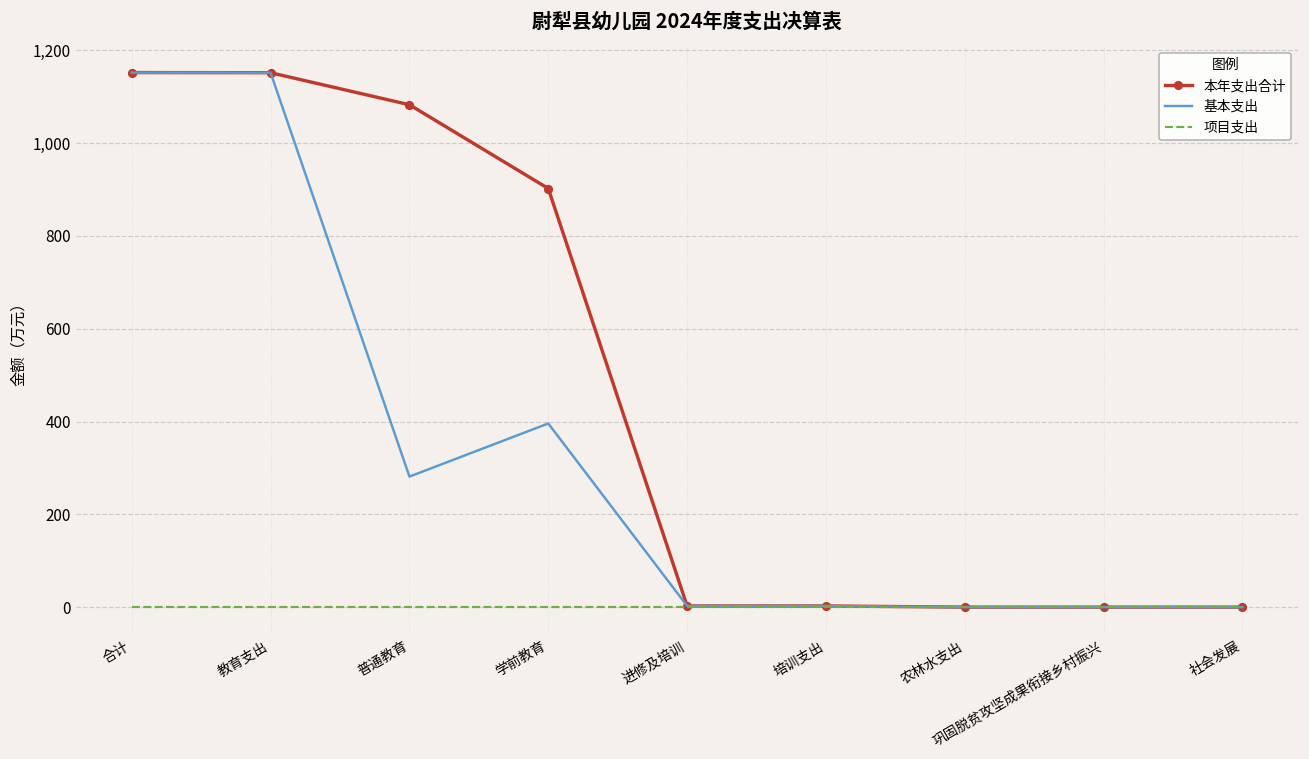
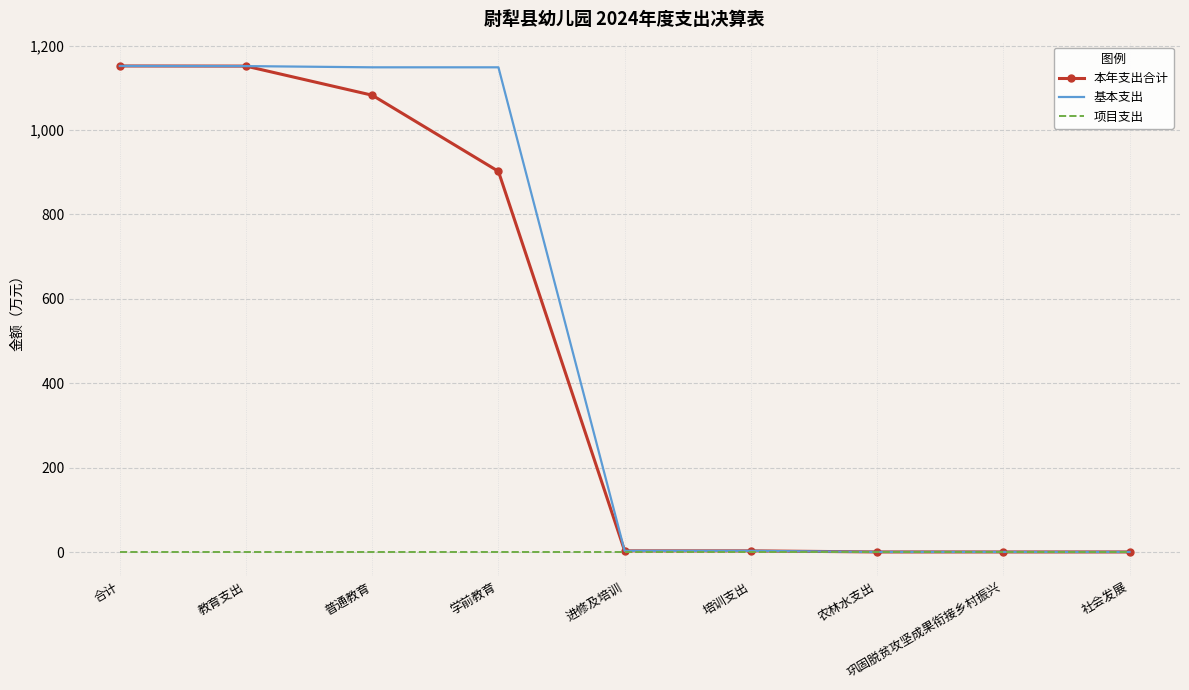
  {
    "本年支出合计": {
      "普通教育": "1,080",
      "学前教育": "900"
    },
    "基本支出": {
-     "普通教育": "280",
-     "学前教育": "400"
+     "普通教育": "1,150",
+     "学前教育": "1,150"
    },
    "项目支出": {
      "合计": "0",
      "教育支出": "0",
      "普通教育": "0",
      "学前教育": "0"
    }
  }
